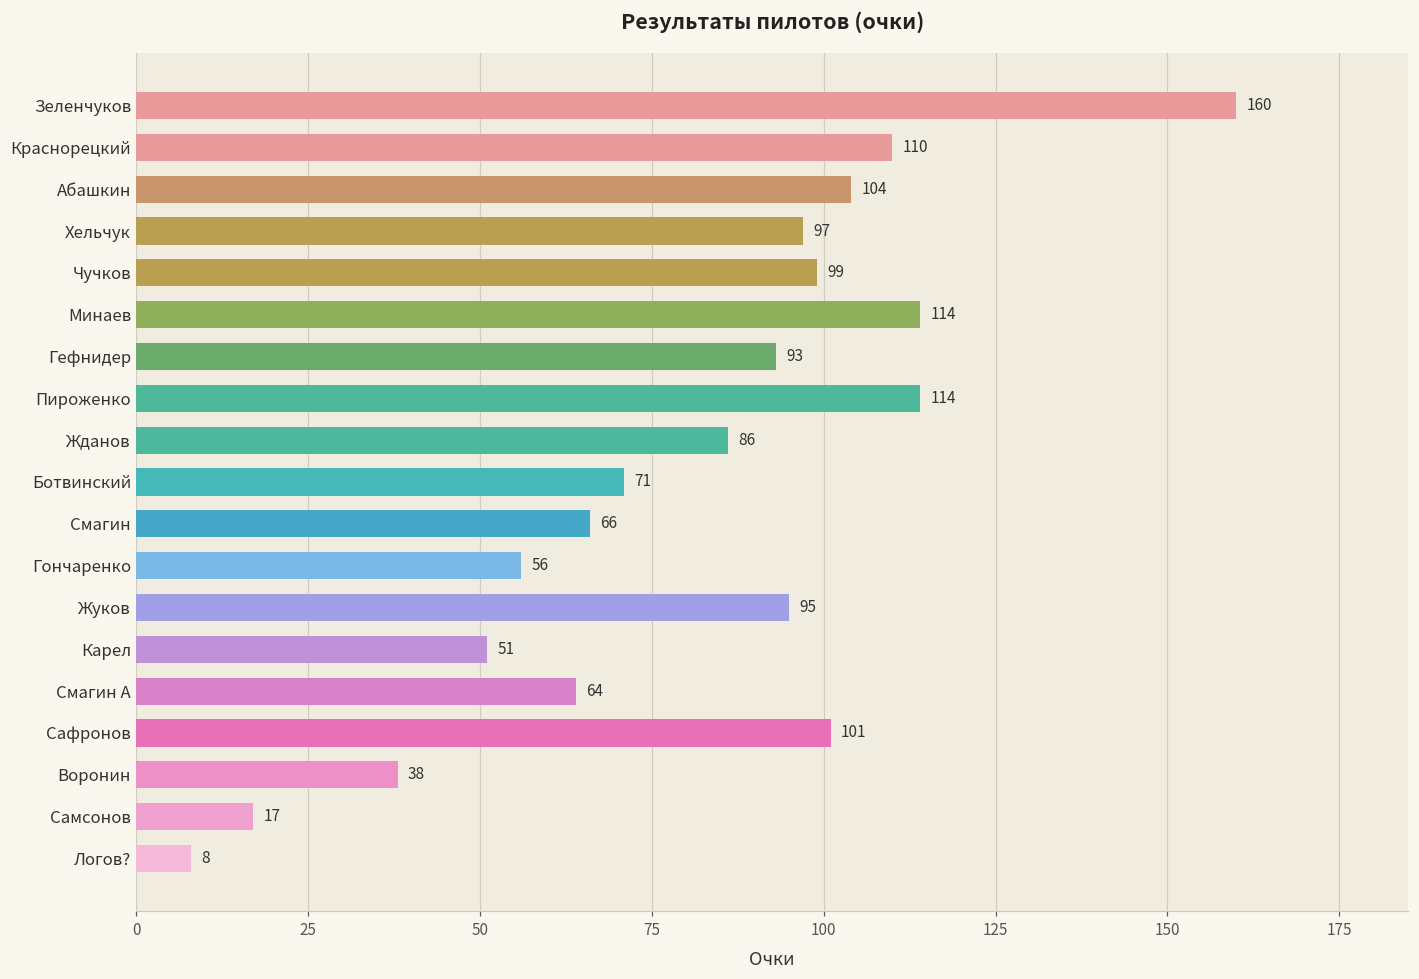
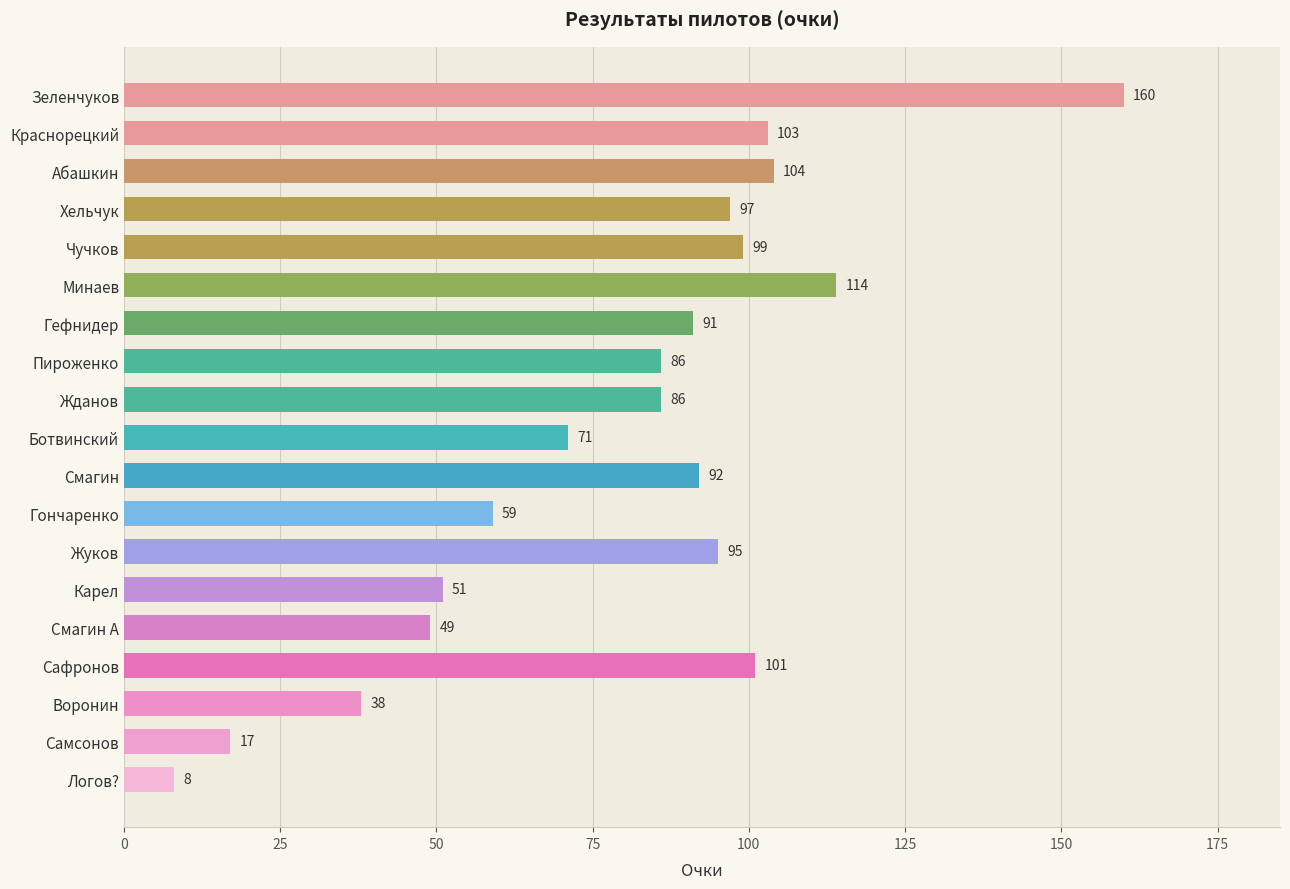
  {
    "Зеленчуков": 160,
-   "Краснорецкий": 110,
+   "Краснорецкий": 103,
    "Абашкин": 104,
    "Хельчук": 97,
    "Чучков": 99,
    "Минаев": 114,
-   "Гефнидер": 93,
-   "Пироженко": 114,
+   "Гефнидер": 91,
+   "Пироженко": 86,
    "Жданов": 86,
    "Ботвинский": 71,
-   "Смагин": 66,
-   "Гончаренко": 56,
+   "Смагин": 92,
+   "Гончаренко": 59,
    "Жуков": 95,
    "Карел": 51,
-   "Смагин А": 64,
+   "Смагин А": 49,
    "Сафронов": 101,
    "Воронин": 38,
    "Самсонов": 17,
    "Логов?": 8
  }
